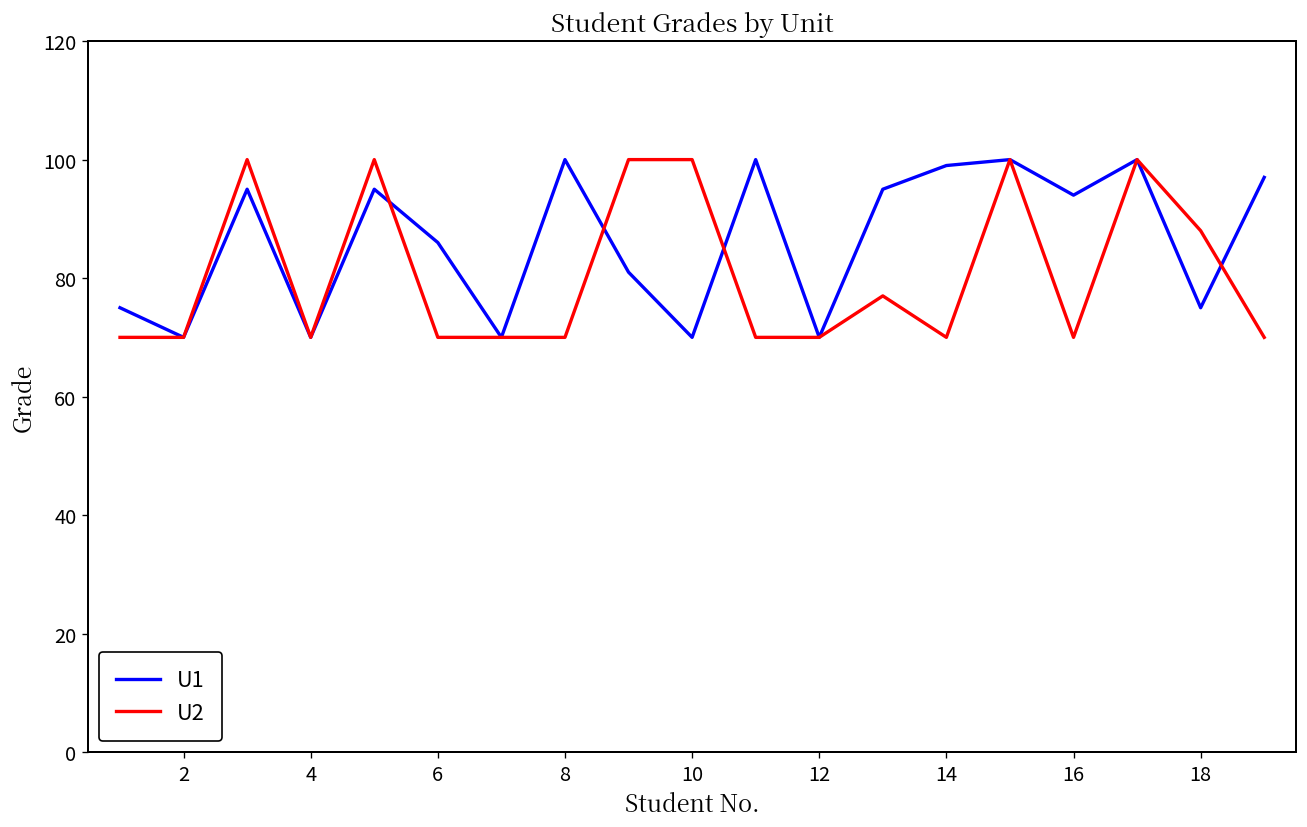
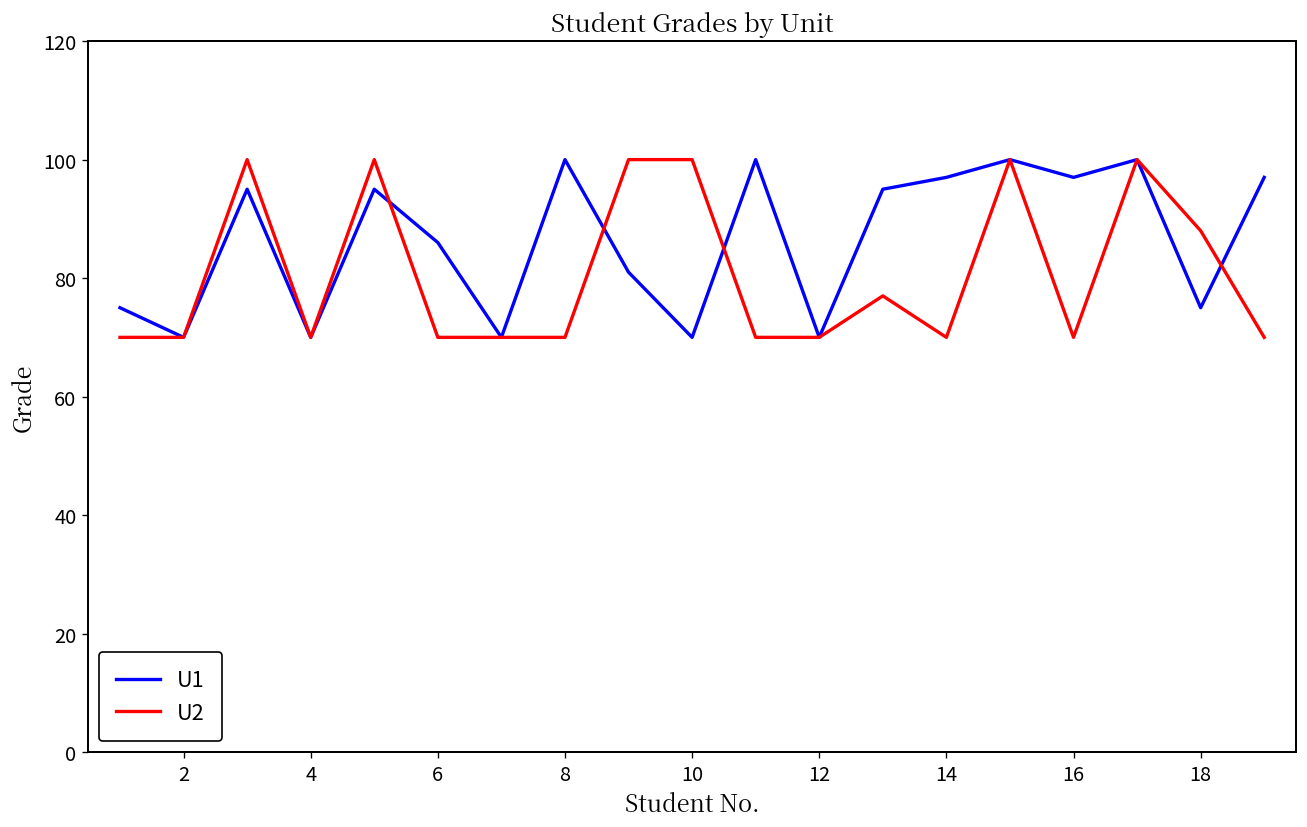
  {
    "U1": {
      "6": 86,
      "8": 100,
      "10": 70,
-     "14": 99,
-     "16": 94,
+     "14": 97,
+     "16": 97,
      "18": 75
    },
    "U2": {
      "6": 70,
      "8": 70,
      "10": 100,
      "14": 70,
      "16": 70,
      "18": 88
    }
  }
